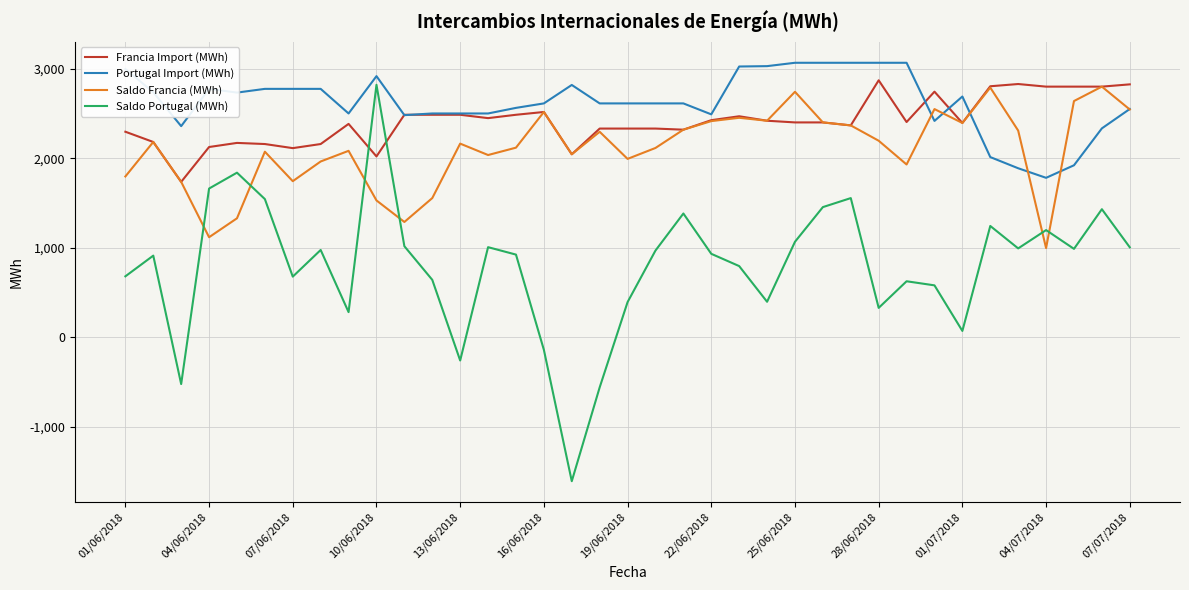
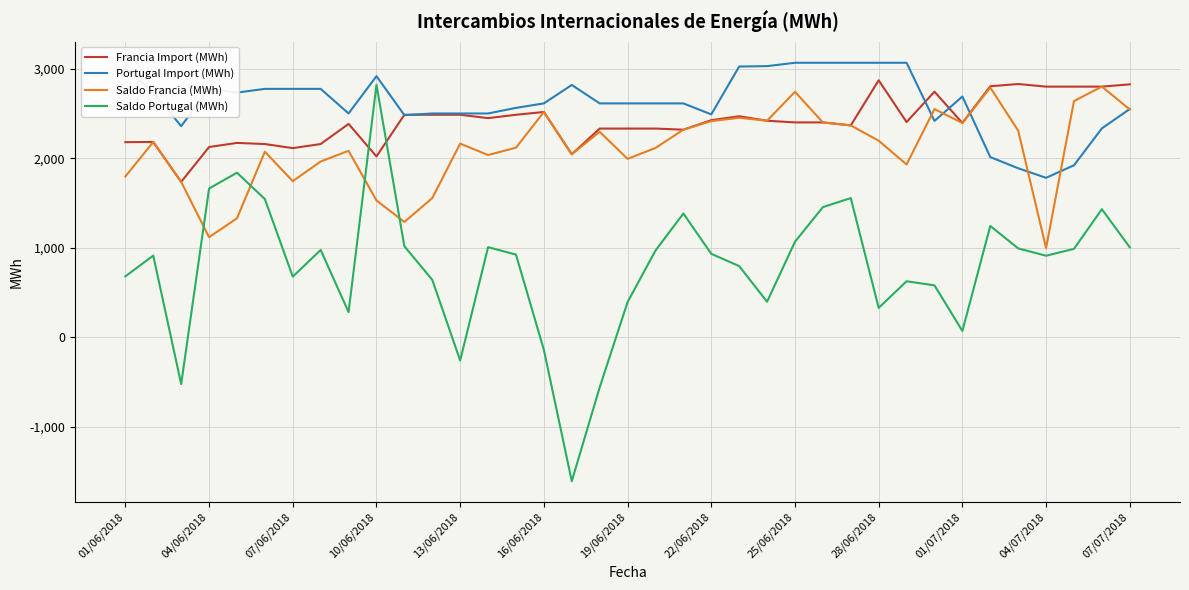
  {
    "Francia Import (MWh)": {
-     "01/06/2018": "2,300",
+     "01/06/2018": "2,200",
      "04/06/2018": "2,100",
      "07/06/2018": "2,100",
      "10/06/2018": "2,000",
      "19/06/2018": "2,300",
      "25/06/2018": "2,400",
      "28/06/2018": "2,900",
      "04/07/2018": "2,800",
      "07/07/2018": "2,800"
    },
    "Portugal Import (MWh)": {
      "07/06/2018": "2,800",
      "10/06/2018": "2,900",
      "16/06/2018": "2,600",
      "19/06/2018": "2,600",
      "22/06/2018": "2,500",
      "25/06/2018": "3,100",
      "28/06/2018": "3,100",
      "01/07/2018": "2,700",
      "04/07/2018": "1,800"
    },
    "Saldo Francia (MWh)": {
      "01/06/2018": "1,800",
      "04/06/2018": "1,100",
      "07/06/2018": "1,700",
      "10/06/2018": "1,500",
      "13/06/2018": "2,200",
      "19/06/2018": "2,000",
      "25/06/2018": "2,700",
      "28/06/2018": "2,200",
      "04/07/2018": "1,000"
    },
    "Saldo Portugal (MWh)": {
      "01/06/2018": "700",
      "04/06/2018": "1,700",
      "07/06/2018": "700",
      "10/06/2018": "2,800",
      "13/06/2018": "-300",
      "16/06/2018": "-100",
      "19/06/2018": "400",
      "22/06/2018": "900",
      "25/06/2018": "1,100",
      "28/06/2018": "300",
      "01/07/2018": "100",
-     "04/07/2018": "1,200",
+     "04/07/2018": "900",
      "07/07/2018": "1,000"
    }
  }
